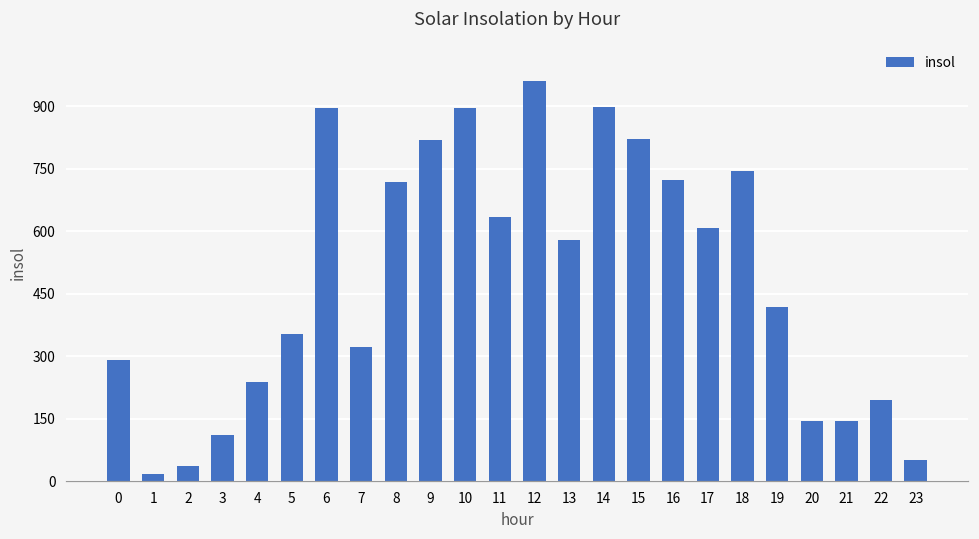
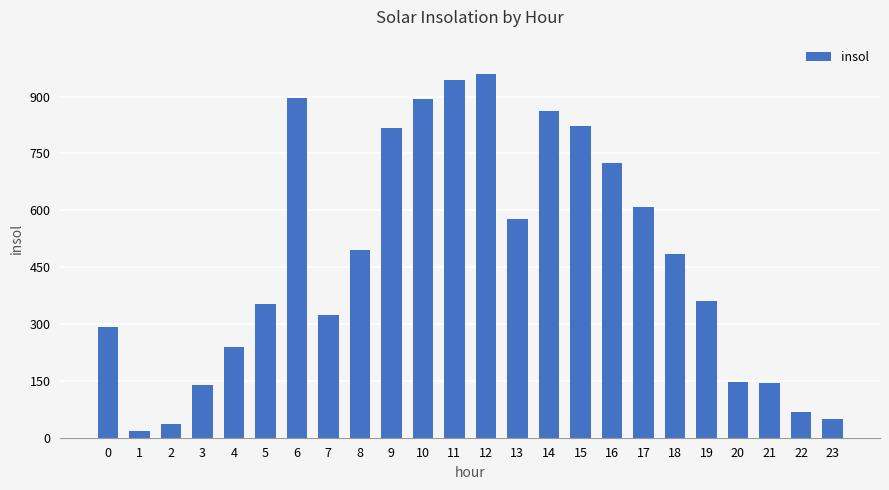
  {
    "0": 290,
    "1": 20,
    "2": 40,
-   "3": 110,
+   "3": 140,
    "4": 240,
    "5": 350,
    "6": 900,
    "7": 320,
-   "8": 720,
+   "8": 490,
    "9": 820,
    "10": 890,
-   "11": 630,
+   "11": 940,
    "12": 960,
    "13": 580,
-   "14": 900,
+   "14": 860,
    "15": 820,
    "16": 720,
    "17": 610,
-   "18": 740,
-   "19": 420,
+   "18": 480,
+   "19": 360,
    "20": 150,
    "21": 140,
-   "22": 190,
+   "22": 70,
    "23": 50
  }
